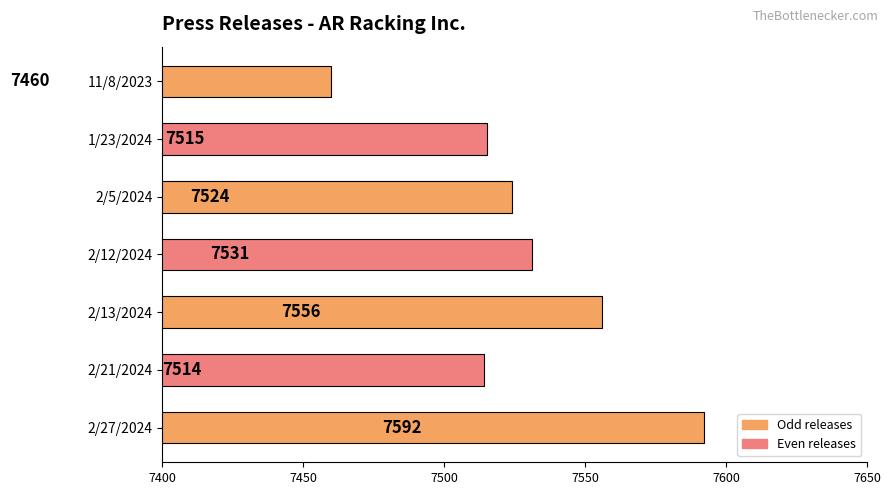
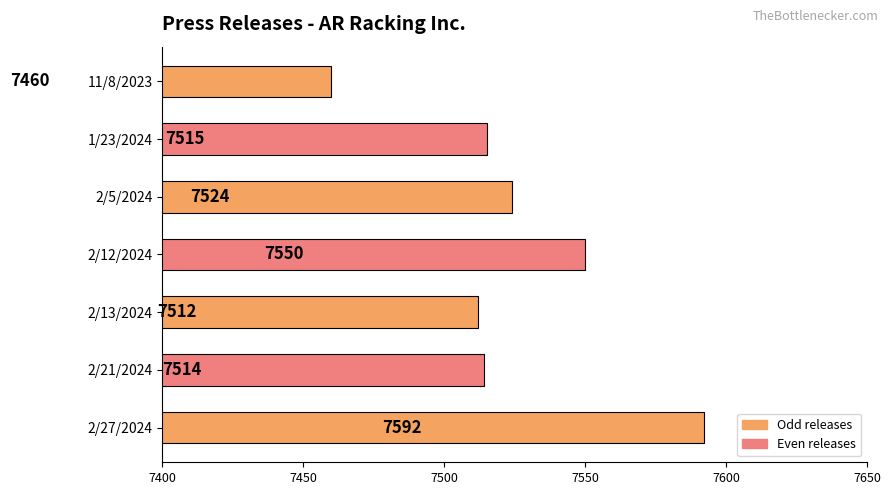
  {
    "11/8/2023": 7460,
    "1/23/2024": 7515,
    "2/5/2024": 7524,
-   "2/12/2024": 7531,
-   "2/13/2024": 7556,
+   "2/12/2024": 7550,
+   "2/13/2024": 7512,
    "2/21/2024": 7514,
    "2/27/2024": 7592
  }
